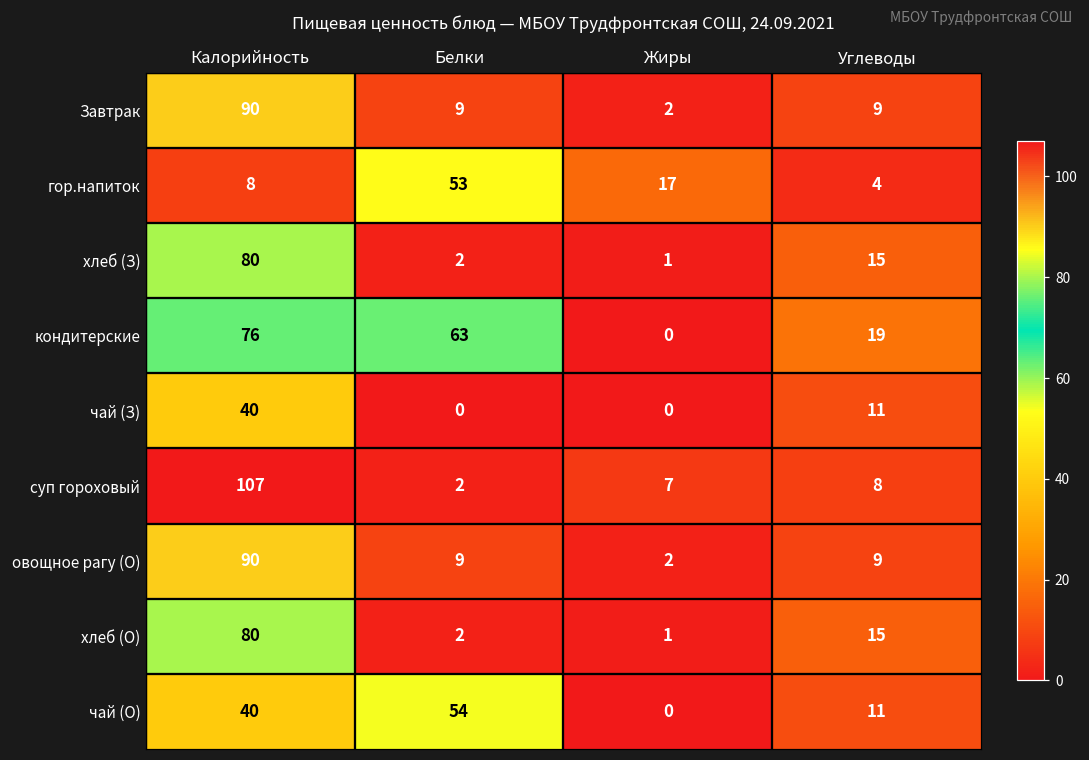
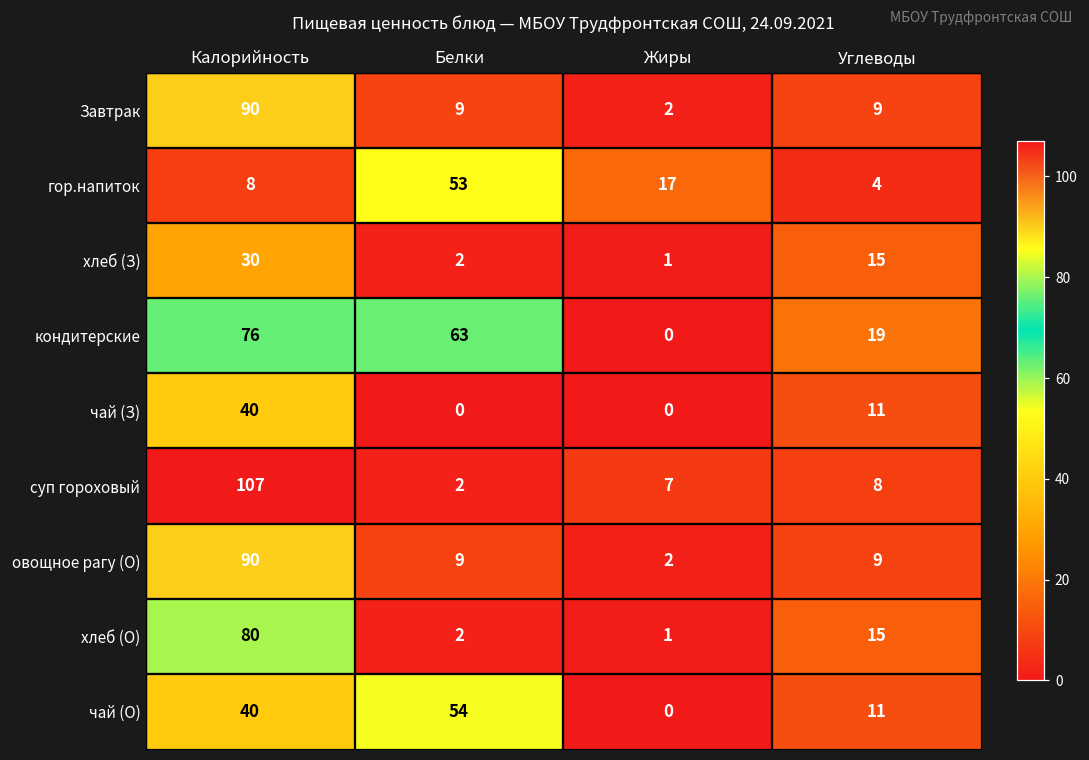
  {
    "Завтрак": {
      "Калорийность": 90,
      "Белки": 9,
      "Жиры": 2,
      "Углеводы": 9
    },
    "гор.напиток": {
      "Калорийность": 8,
      "Белки": 53,
      "Жиры": 17,
      "Углеводы": 4
    },
    "хлеб (З)": {
-     "Калорийность": 80,
+     "Калорийность": 30,
      "Белки": 2,
      "Жиры": 1,
      "Углеводы": 15
    },
    "кондитерские": {
      "Калорийность": 76,
      "Белки": 63,
      "Жиры": 0,
      "Углеводы": 19
    },
    "чай (З)": {
      "Калорийность": 40,
      "Белки": 0,
      "Жиры": 0,
      "Углеводы": 11
    },
    "суп гороховый": {
      "Калорийность": 107,
      "Белки": 2,
      "Жиры": 7,
      "Углеводы": 8
    },
    "овощное рагу (О)": {
      "Калорийность": 90,
      "Белки": 9,
      "Жиры": 2,
      "Углеводы": 9
    },
    "хлеб (О)": {
      "Калорийность": 80,
      "Белки": 2,
      "Жиры": 1,
      "Углеводы": 15
    },
    "чай (О)": {
      "Калорийность": 40,
      "Белки": 54,
      "Жиры": 0,
      "Углеводы": 11
    }
  }
